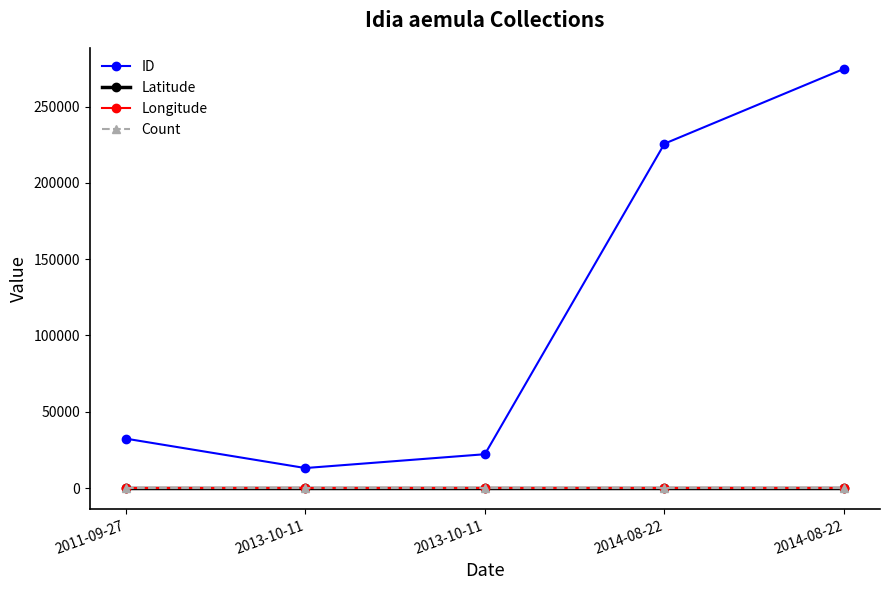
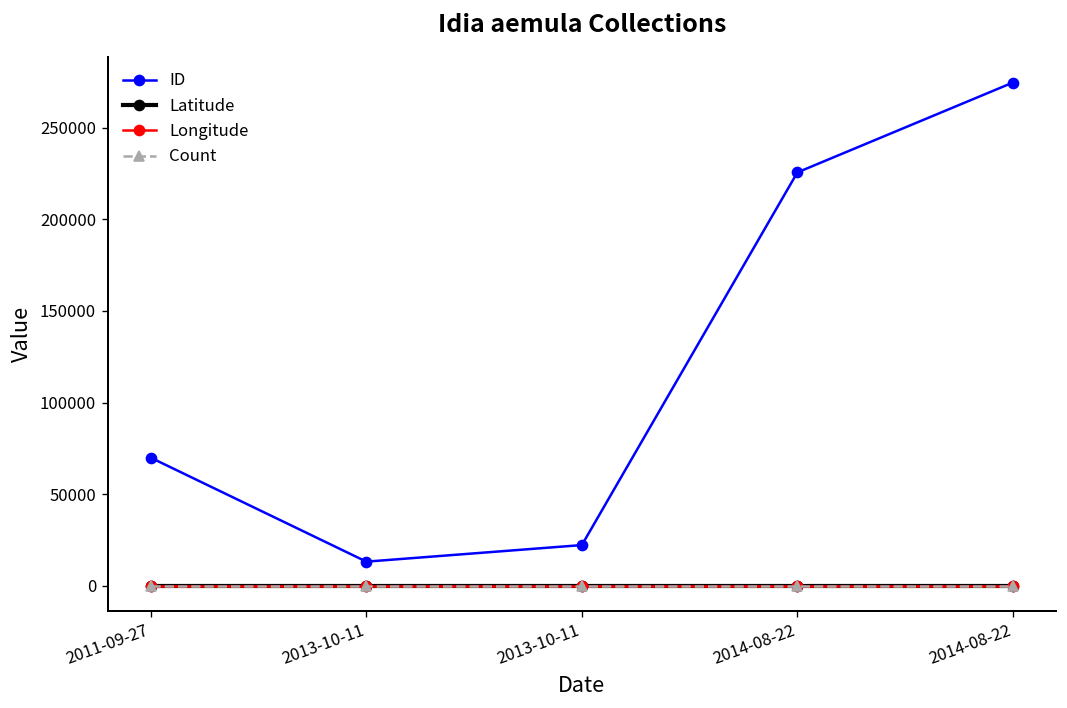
  {
    "ID": {
-     "2011-09-27": 32000
+     "2011-09-27": 70000
    },
    "Count": {
      "2011-09-27": 0
    }
  }
